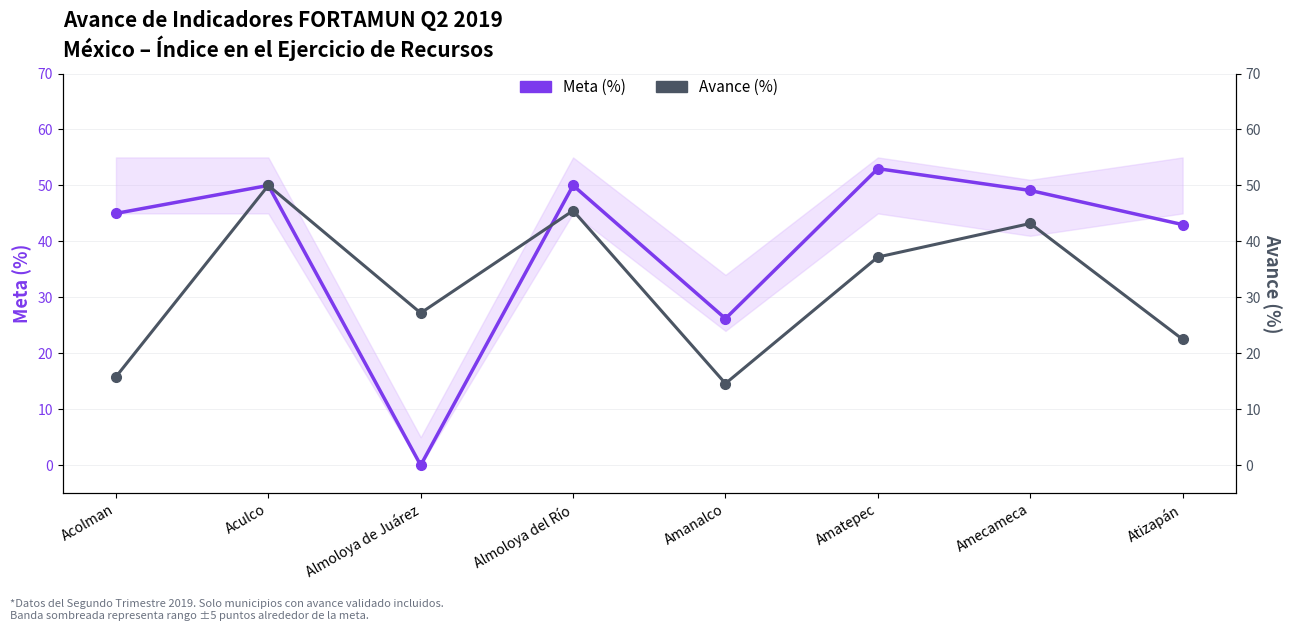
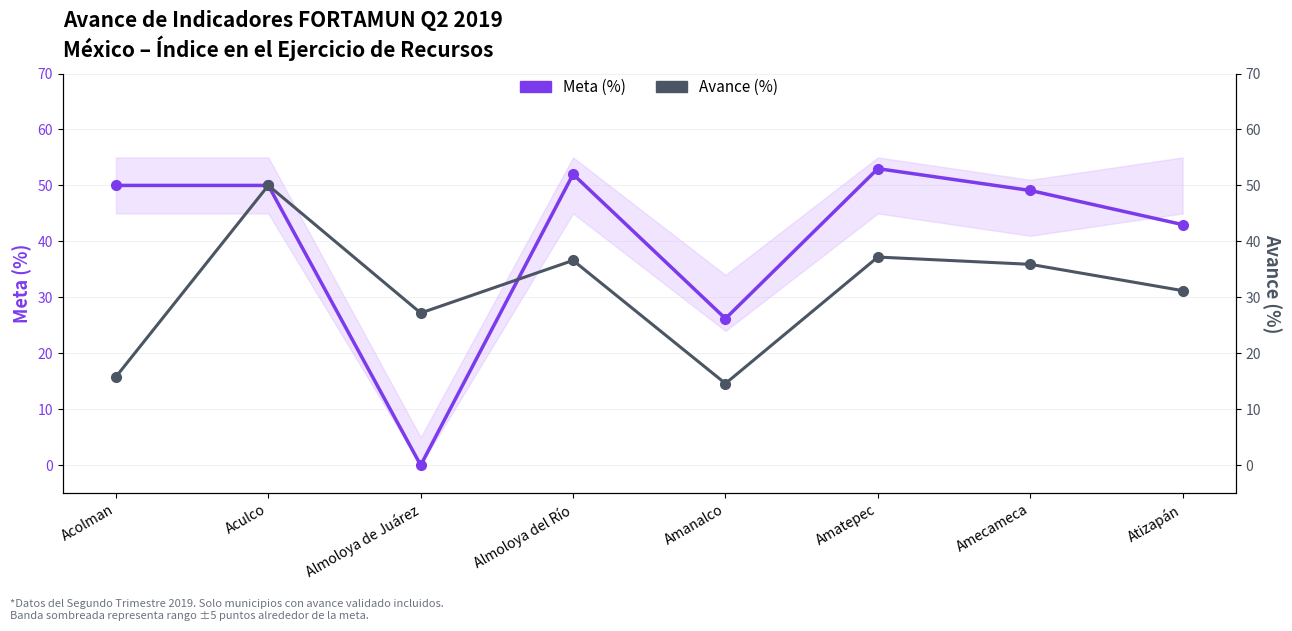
  {
    "Meta (%)": {
-     "Acolman": 45,
+     "Acolman": 50,
      "Aculco": 50,
      "Almoloya de Juárez": 0,
-     "Almoloya del Río": 50,
+     "Almoloya del Río": 52,
      "Amanalco": 26,
      "Amatepec": 53,
      "Amecameca": 49,
      "Atizapán": 43
    },
    "Avance (%)": {
      "Acolman": 16,
      "Aculco": 50,
      "Almoloya de Juárez": 27,
-     "Almoloya del Río": 46,
+     "Almoloya del Río": 37,
      "Amanalco": 15,
      "Amatepec": 37,
-     "Amecameca": 43,
-     "Atizapán": 23
+     "Amecameca": 36,
+     "Atizapán": 31
    }
  }
